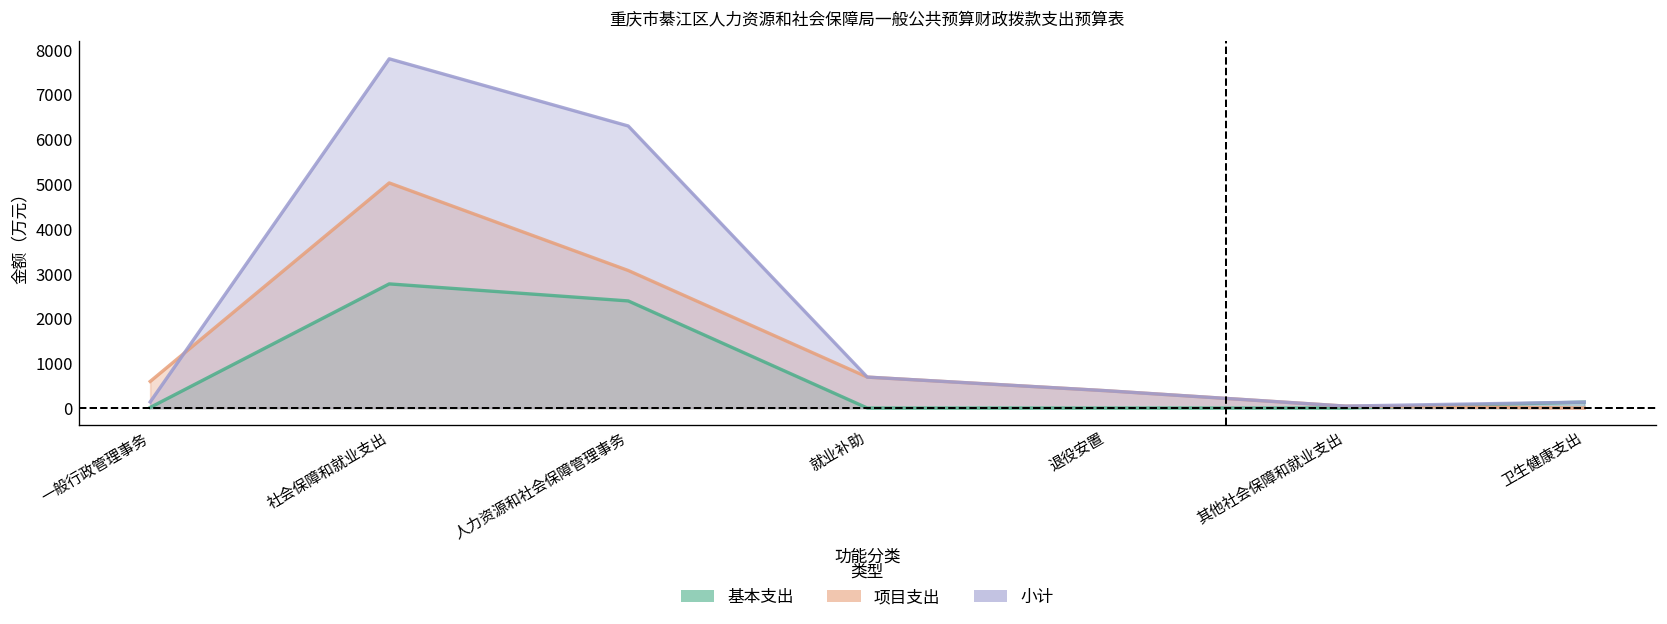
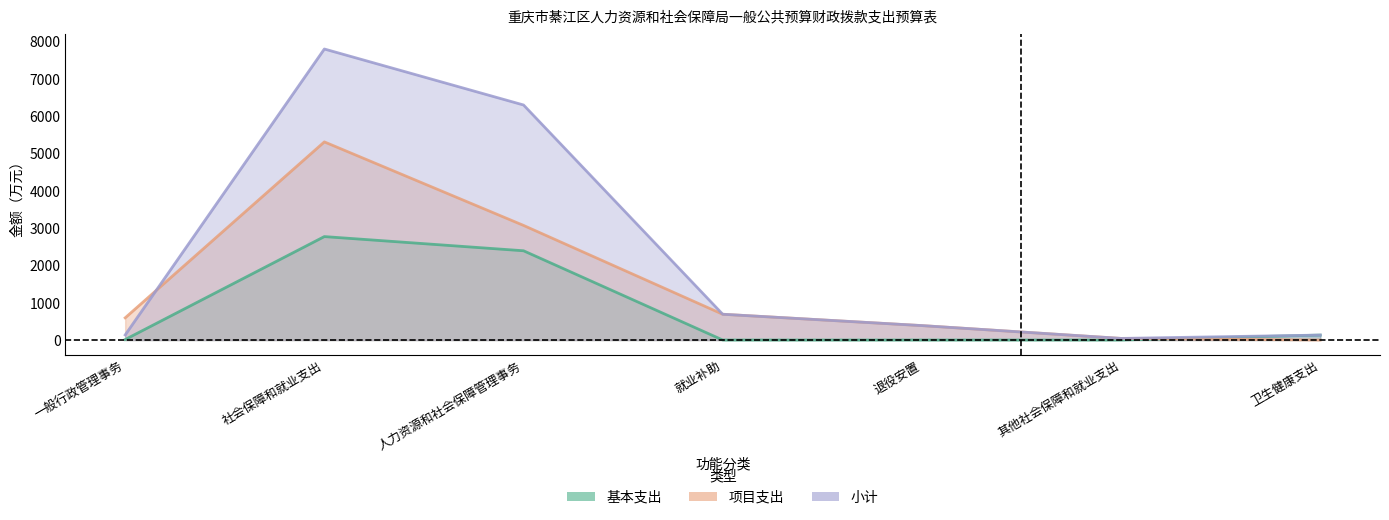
  {
    "项目支出": {
      "一般行政管理事务": 600,
-     "社会保障和就业支出": 5000,
+     "社会保障和就业支出": 5300,
      "人力资源和社会保障管理事务": 3100,
      "卫生健康支出": 0
    }
  }
